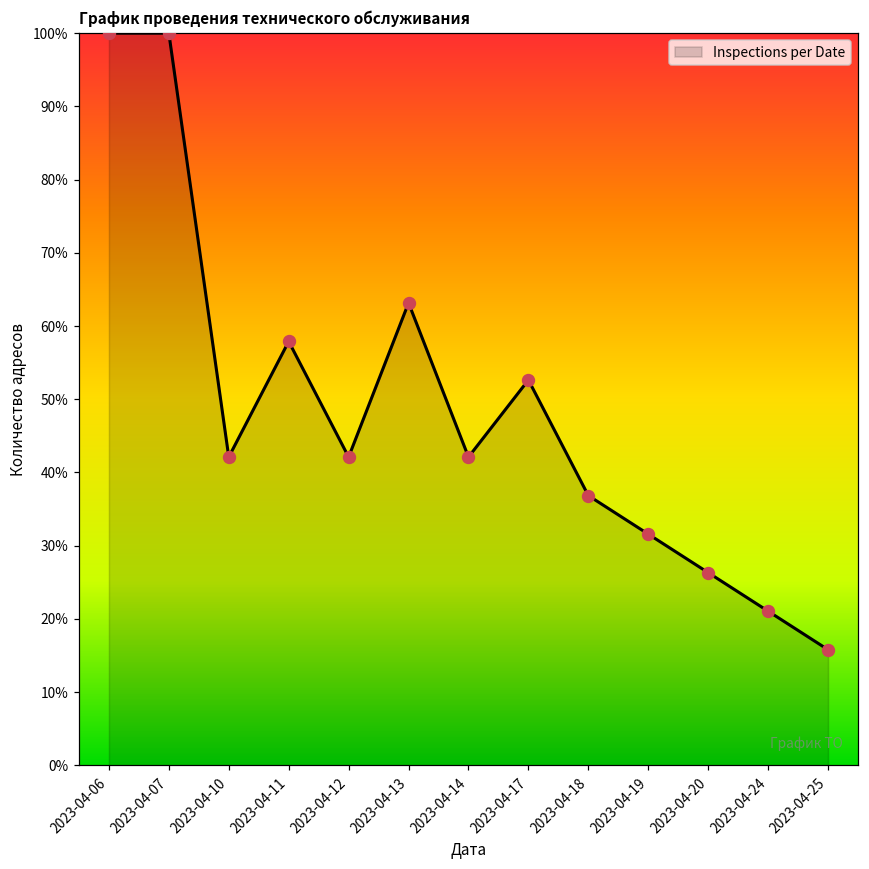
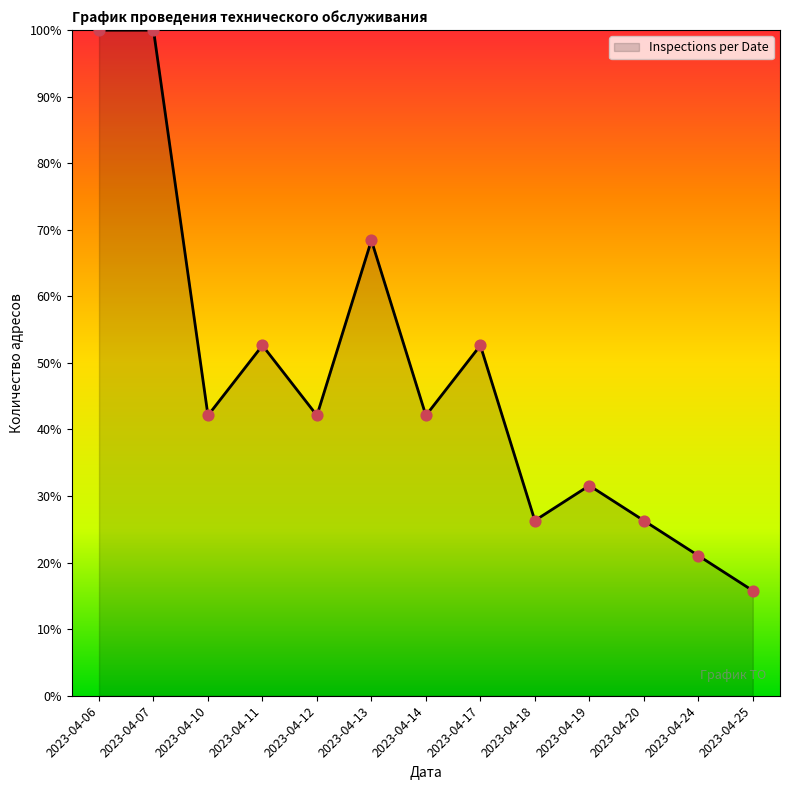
  {
    "2023-04-06": "100%",
    "2023-04-07": "100%",
    "2023-04-10": "42%",
-   "2023-04-11": "58%",
+   "2023-04-11": "53%",
    "2023-04-12": "42%",
-   "2023-04-13": "63%",
+   "2023-04-13": "68%",
    "2023-04-14": "42%",
    "2023-04-17": "53%",
-   "2023-04-18": "37%",
+   "2023-04-18": "26%",
    "2023-04-19": "32%",
    "2023-04-20": "26%",
    "2023-04-24": "21%",
    "2023-04-25": "16%"
  }
